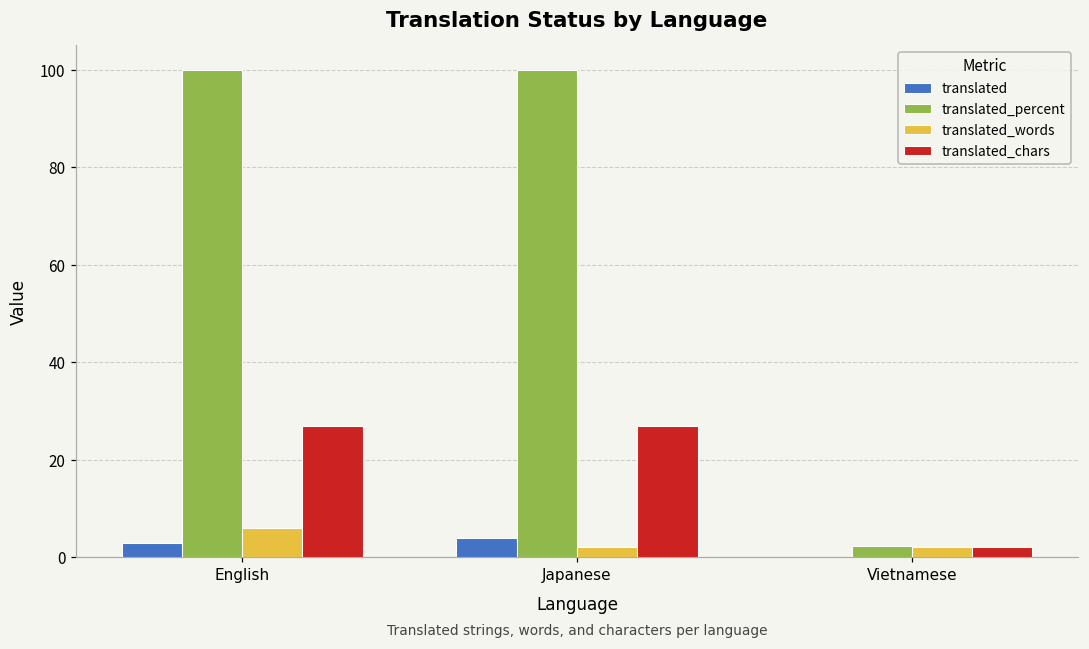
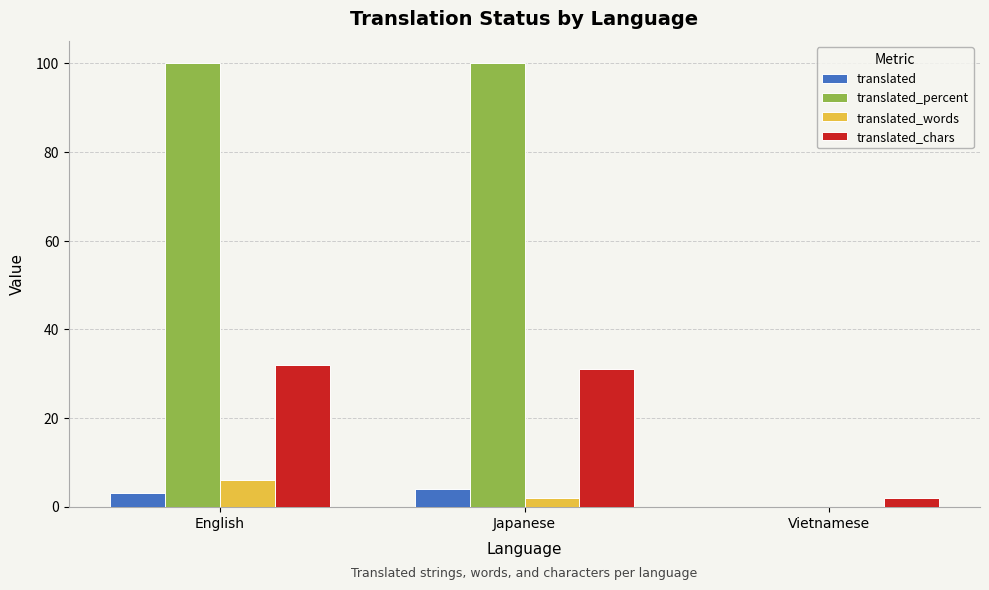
  {
    "translated": {
      "English": 3,
      "Japanese": 4,
      "Vietnamese": 0
    },
    "translated_percent": {
      "English": 100,
      "Japanese": 100,
-     "Vietnamese": 2
+     "Vietnamese": 0
    },
    "translated_words": {
      "English": 6,
      "Japanese": 2,
-     "Vietnamese": 2
+     "Vietnamese": 0
    },
    "translated_chars": {
-     "English": 27,
-     "Japanese": 27,
+     "English": 32,
+     "Japanese": 31,
      "Vietnamese": 2
    }
  }
